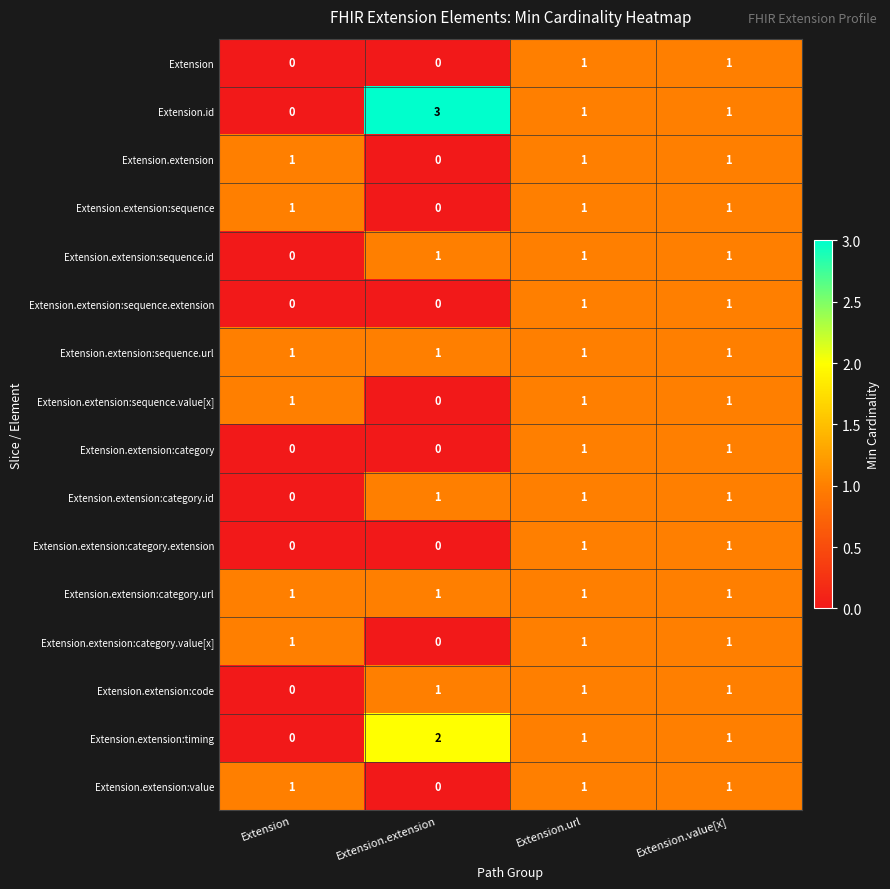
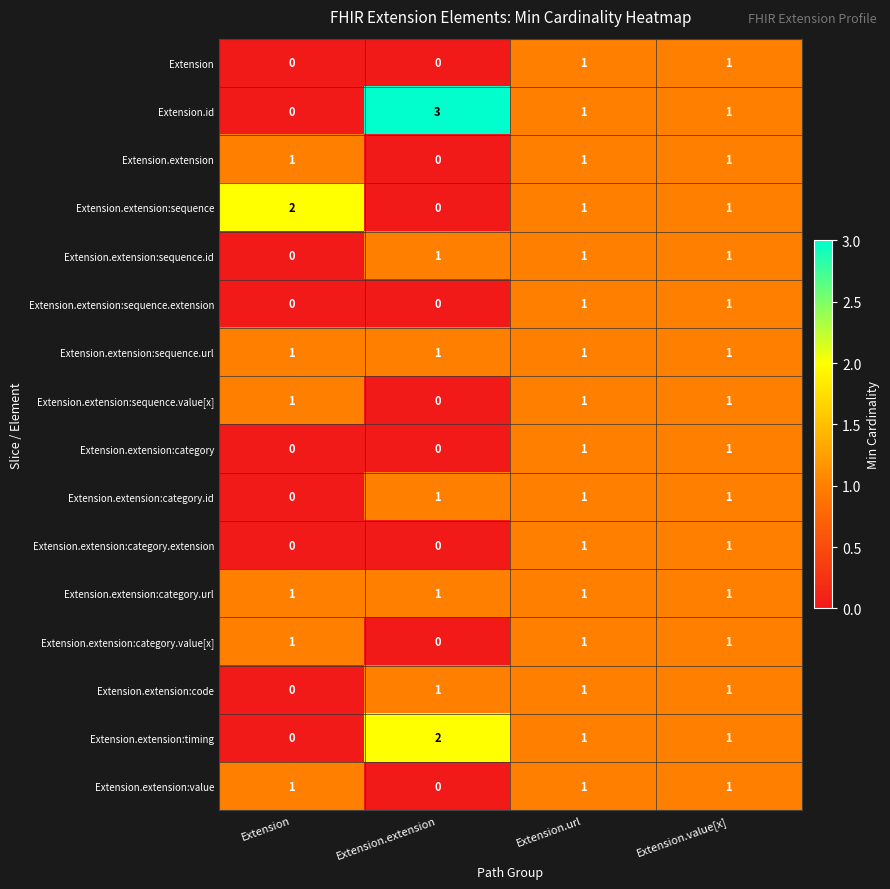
  {
    "Extension": {
      "Extension": 0,
      "Extension.extension": 0,
      "Extension.url": 1,
      "Extension.value[x]": 1
    },
    "Extension.id": {
      "Extension": 0,
      "Extension.extension": 3,
      "Extension.url": 1,
      "Extension.value[x]": 1
    },
    "Extension.extension": {
      "Extension": 1,
      "Extension.extension": 0,
      "Extension.url": 1,
      "Extension.value[x]": 1
    },
    "Extension.extension:sequence": {
-     "Extension": 1,
+     "Extension": 2,
      "Extension.extension": 0,
      "Extension.url": 1,
      "Extension.value[x]": 1
    },
    "Extension.extension:sequence.id": {
      "Extension": 0,
      "Extension.extension": 1,
      "Extension.url": 1,
      "Extension.value[x]": 1
    },
    "Extension.extension:sequence.extension": {
      "Extension": 0,
      "Extension.extension": 0,
      "Extension.url": 1,
      "Extension.value[x]": 1
    },
    "Extension.extension:sequence.url": {
      "Extension": 1,
      "Extension.extension": 1,
      "Extension.url": 1,
      "Extension.value[x]": 1
    },
    "Extension.extension:sequence.value[x]": {
      "Extension": 1,
      "Extension.extension": 0,
      "Extension.url": 1,
      "Extension.value[x]": 1
    },
    "Extension.extension:category": {
      "Extension": 0,
      "Extension.extension": 0,
      "Extension.url": 1,
      "Extension.value[x]": 1
    },
    "Extension.extension:category.id": {
      "Extension": 0,
      "Extension.extension": 1,
      "Extension.url": 1,
      "Extension.value[x]": 1
    },
    "Extension.extension:category.extension": {
      "Extension": 0,
      "Extension.extension": 0,
      "Extension.url": 1,
      "Extension.value[x]": 1
    },
    "Extension.extension:category.url": {
      "Extension": 1,
      "Extension.extension": 1,
      "Extension.url": 1,
      "Extension.value[x]": 1
    },
    "Extension.extension:category.value[x]": {
      "Extension": 1,
      "Extension.extension": 0,
      "Extension.url": 1,
      "Extension.value[x]": 1
    },
    "Extension.extension:code": {
      "Extension": 0,
      "Extension.extension": 1,
      "Extension.url": 1,
      "Extension.value[x]": 1
    },
    "Extension.extension:timing": {
      "Extension": 0,
      "Extension.extension": 2,
      "Extension.url": 1,
      "Extension.value[x]": 1
    },
    "Extension.extension:value": {
      "Extension": 1,
      "Extension.extension": 0,
      "Extension.url": 1,
      "Extension.value[x]": 1
    }
  }
